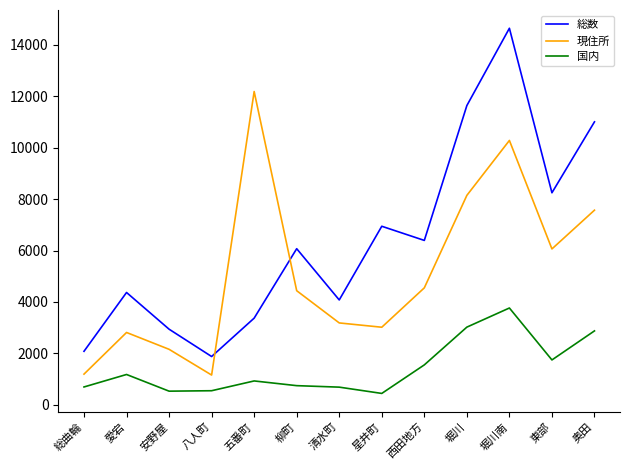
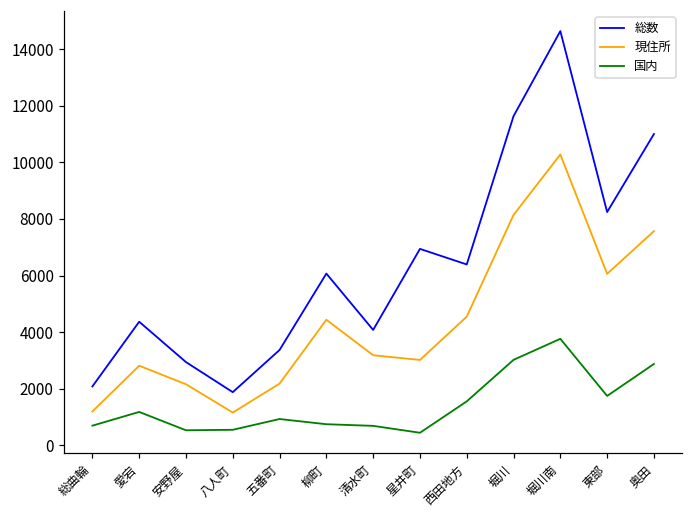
  {
    "総数": {
      "総曲輪": 2100,
      "愛宕": 4400,
      "安野屋": 2900,
      "八人町": 1900,
      "五番町": 3400,
      "柳町": 6100,
      "清水町": 4100,
      "星井町": 6900,
      "西田地方": 6400,
      "堀川": 11600,
      "堀川南": 14600,
      "東部": 8200,
      "奥田": 11000
    },
    "現住所": {
      "総曲輪": 1200,
      "愛宕": 2800,
      "安野屋": 2200,
      "八人町": 1200,
-     "五番町": 12200,
+     "五番町": 2200,
      "柳町": 4400,
      "清水町": 3200,
      "星井町": 3000,
      "西田地方": 4500,
      "堀川": 8100,
      "堀川南": 10300,
      "東部": 6100,
      "奥田": 7600
    },
    "国内": {
      "総曲輪": 700,
      "愛宕": 1200,
      "安野屋": 500,
      "八人町": 600,
      "五番町": 900,
      "柳町": 700,
      "清水町": 700,
      "星井町": 400,
      "西田地方": 1600,
      "堀川": 3000,
      "堀川南": 3800,
      "東部": 1700,
      "奥田": 2900
    }
  }
